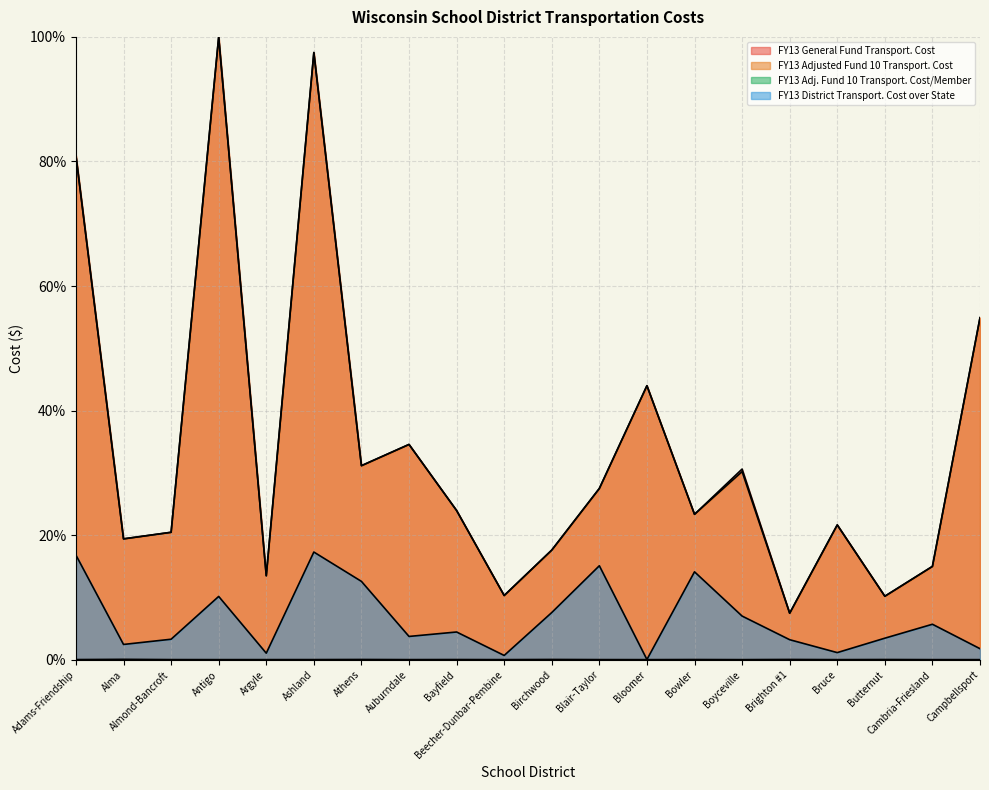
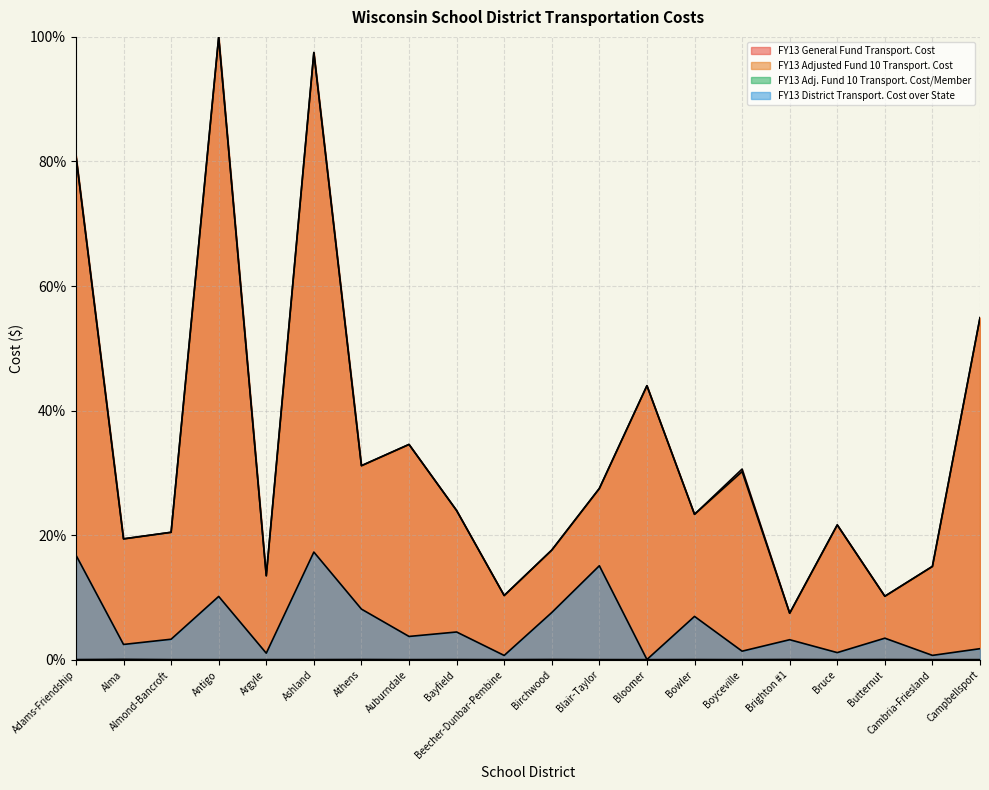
  {
    "FY13 Adj. Fund 10 Transport. Cost/Member": {
      "Adams-Friendship": "0%",
      "Alma": "0%",
      "Almond-Bancroft": "0%",
      "Antigo": "0%",
      "Argyle": "0%",
      "Ashland": "0%",
      "Athens": "0%",
      "Auburndale": "0%",
      "Bayfield": "0%",
      "Beecher-Dunbar-Pembine": "0%",
      "Birchwood": "0%",
      "Blair-Taylor": "0%",
      "Bowler": "0%",
      "Boyceville": "0%",
      "Brighton #1": "0%",
      "Bruce": "0%",
      "Butternut": "0%",
      "Cambria-Friesland": "0%",
      "Campbellsport": "0%"
    },
    "FY13 District Transport. Cost over State": {
      "Adams-Friendship": "17%",
      "Alma": "2%",
      "Almond-Bancroft": "3%",
      "Antigo": "10%",
      "Argyle": "1%",
      "Ashland": "17%",
-     "Athens": "13%",
+     "Athens": "8%",
      "Auburndale": "4%",
      "Bayfield": "4%",
      "Beecher-Dunbar-Pembine": "1%",
      "Birchwood": "8%",
      "Blair-Taylor": "15%",
-     "Bowler": "14%",
-     "Boyceville": "7%",
+     "Bowler": "7%",
+     "Boyceville": "1%",
      "Brighton #1": "3%",
      "Bruce": "1%",
      "Butternut": "3%",
-     "Cambria-Friesland": "6%",
+     "Cambria-Friesland": "1%",
      "Campbellsport": "2%"
    }
  }
